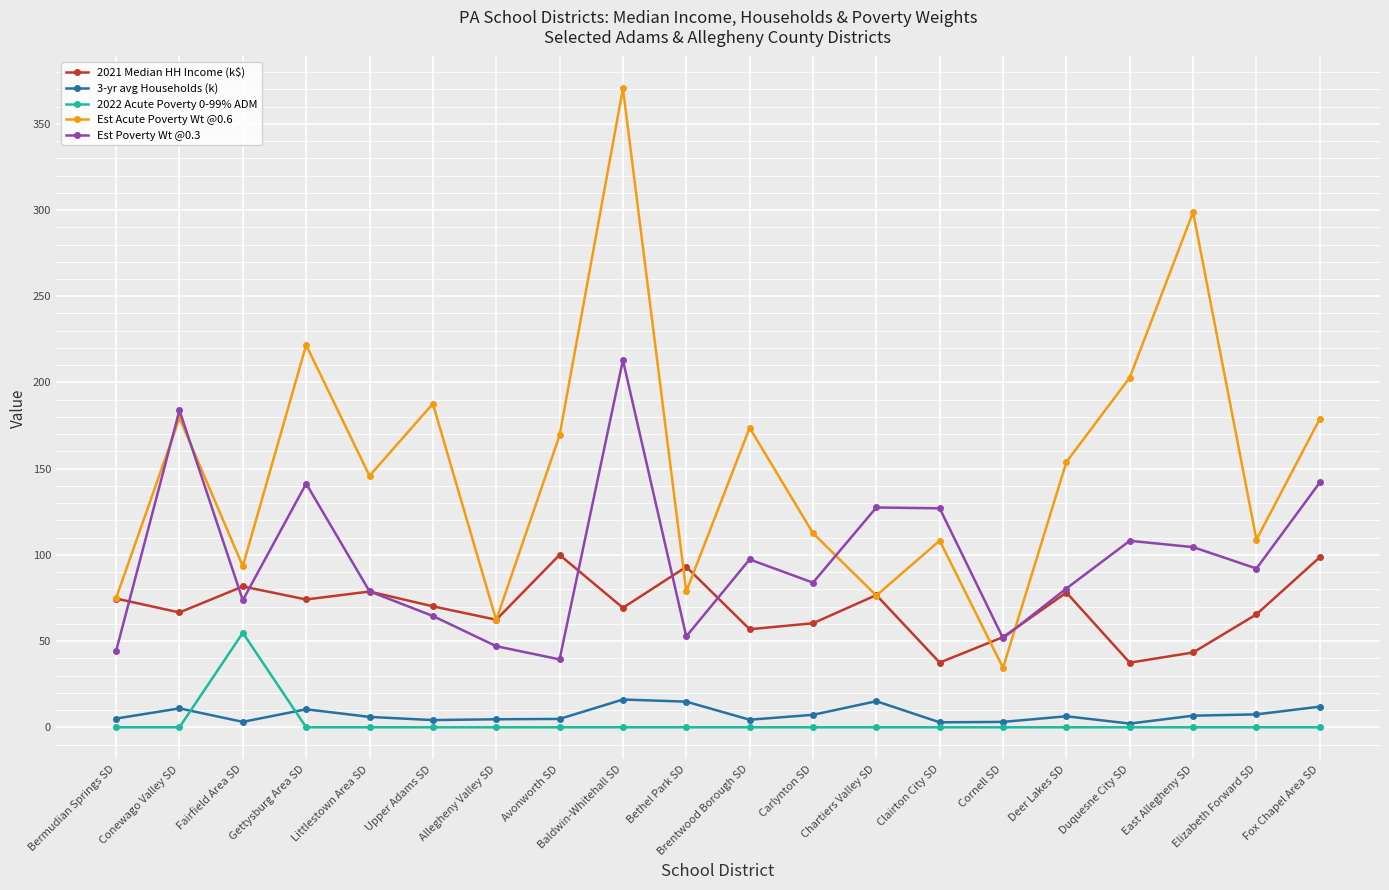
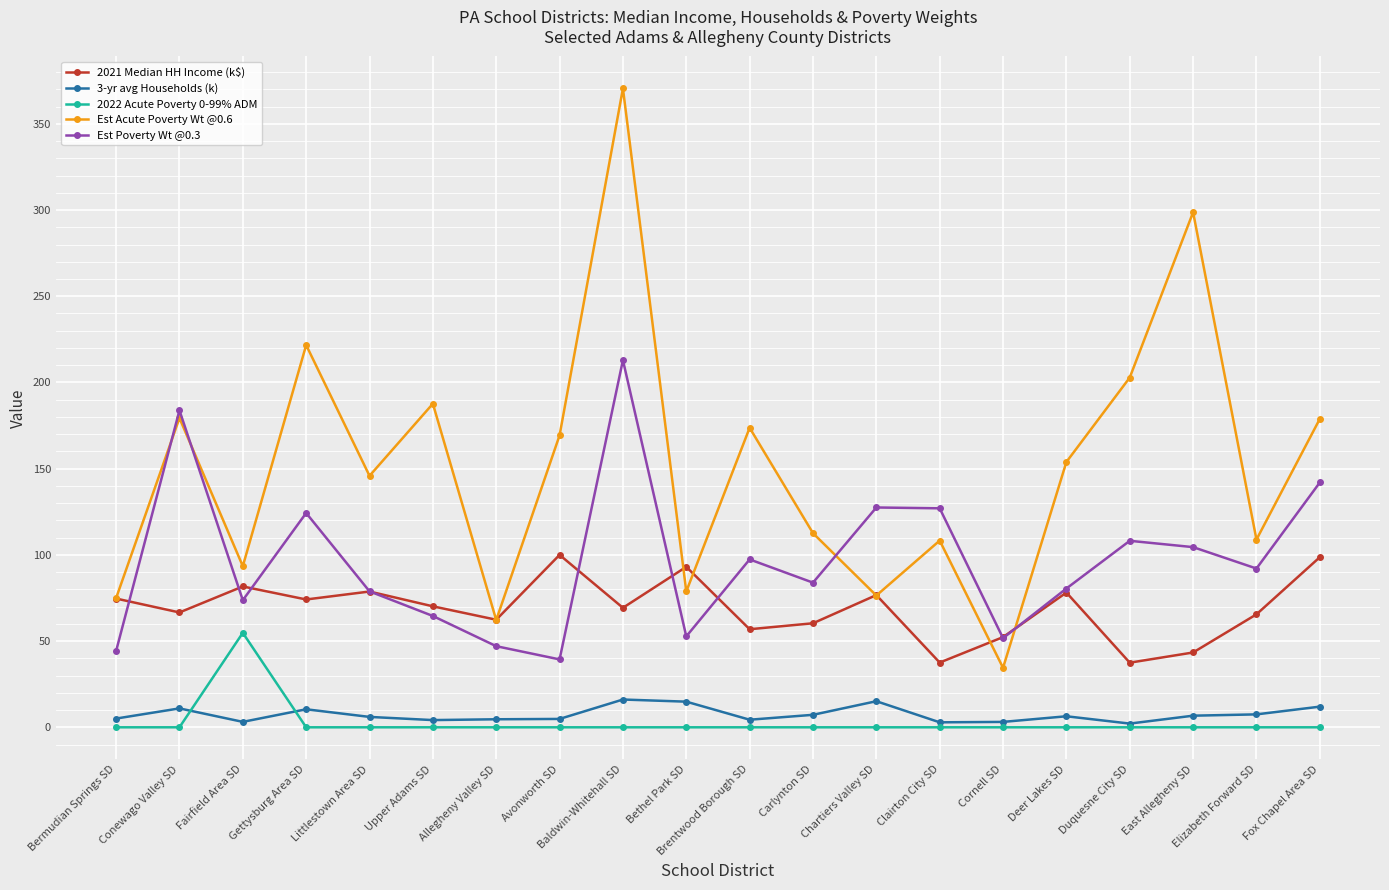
  {
    "2021 Median HH Income (k$)": {
      "Conewago Valley SD": 67,
      "Fairfield Area SD": 82,
      "Gettysburg Area SD": 74,
      "Upper Adams SD": 70,
      "Avonworth SD": 100,
      "Baldwin-Whitehall SD": 69,
      "Bethel Park SD": 93,
      "Brentwood Borough SD": 57,
      "Carlynton SD": 60,
      "Clairton City SD": 38,
      "Deer Lakes SD": 78,
      "Duquesne City SD": 37,
      "East Allegheny SD": 43,
      "Elizabeth Forward SD": 66,
      "Fox Chapel Area SD": 99
    },
    "3-yr avg Households (k)": {
      "Bermudian Springs SD": 5,
      "Conewago Valley SD": 11,
      "Fairfield Area SD": 3,
      "Gettysburg Area SD": 10,
      "Littlestown Area SD": 6,
      "Upper Adams SD": 4,
      "Allegheny Valley SD": 5,
      "Avonworth SD": 5,
      "Baldwin-Whitehall SD": 16,
      "Bethel Park SD": 15,
      "Brentwood Borough SD": 4,
      "Carlynton SD": 7,
      "Chartiers Valley SD": 15,
      "Clairton City SD": 3,
      "Cornell SD": 3,
      "Deer Lakes SD": 6,
      "Duquesne City SD": 2,
      "East Allegheny SD": 7,
      "Elizabeth Forward SD": 7,
      "Fox Chapel Area SD": 12
    },
    "2022 Acute Poverty 0-99% ADM": {
      "Bermudian Springs SD": 0,
      "Conewago Valley SD": 0,
      "Fairfield Area SD": 55,
      "Gettysburg Area SD": 0,
      "Littlestown Area SD": 0,
      "Upper Adams SD": 0,
      "Allegheny Valley SD": 0,
      "Avonworth SD": 0,
      "Baldwin-Whitehall SD": 0,
      "Bethel Park SD": 0,
      "Brentwood Borough SD": 0,
      "Carlynton SD": 0,
      "Chartiers Valley SD": 0,
      "Clairton City SD": 0,
      "Cornell SD": 0,
      "Deer Lakes SD": 0,
      "Duquesne City SD": 0,
      "East Allegheny SD": 0,
      "Elizabeth Forward SD": 0,
      "Fox Chapel Area SD": 0
    },
    "Est Acute Poverty Wt @0.6": {
      "Conewago Valley SD": 179,
      "Fairfield Area SD": 93,
      "Gettysburg Area SD": 222,
      "Littlestown Area SD": 146,
      "Upper Adams SD": 188,
      "Avonworth SD": 169,
      "Baldwin-Whitehall SD": 371,
      "Bethel Park SD": 79,
      "Brentwood Borough SD": 174,
      "Carlynton SD": 113,
      "Clairton City SD": 108,
      "Cornell SD": 35,
      "Deer Lakes SD": 154,
      "Duquesne City SD": 203,
      "East Allegheny SD": 299,
      "Elizabeth Forward SD": 109,
      "Fox Chapel Area SD": 179
    },
    "Est Poverty Wt @0.3": {
      "Bermudian Springs SD": 44,
      "Conewago Valley SD": 184,
      "Fairfield Area SD": 74,
-     "Gettysburg Area SD": 141,
+     "Gettysburg Area SD": 124,
      "Upper Adams SD": 65,
      "Allegheny Valley SD": 47,
      "Avonworth SD": 39,
      "Baldwin-Whitehall SD": 213,
      "Bethel Park SD": 53,
      "Brentwood Borough SD": 97,
      "Carlynton SD": 84,
      "Chartiers Valley SD": 127,
      "Clairton City SD": 127,
      "Deer Lakes SD": 80,
      "Duquesne City SD": 108,
      "East Allegheny SD": 104,
      "Elizabeth Forward SD": 92,
      "Fox Chapel Area SD": 142
    }
  }
